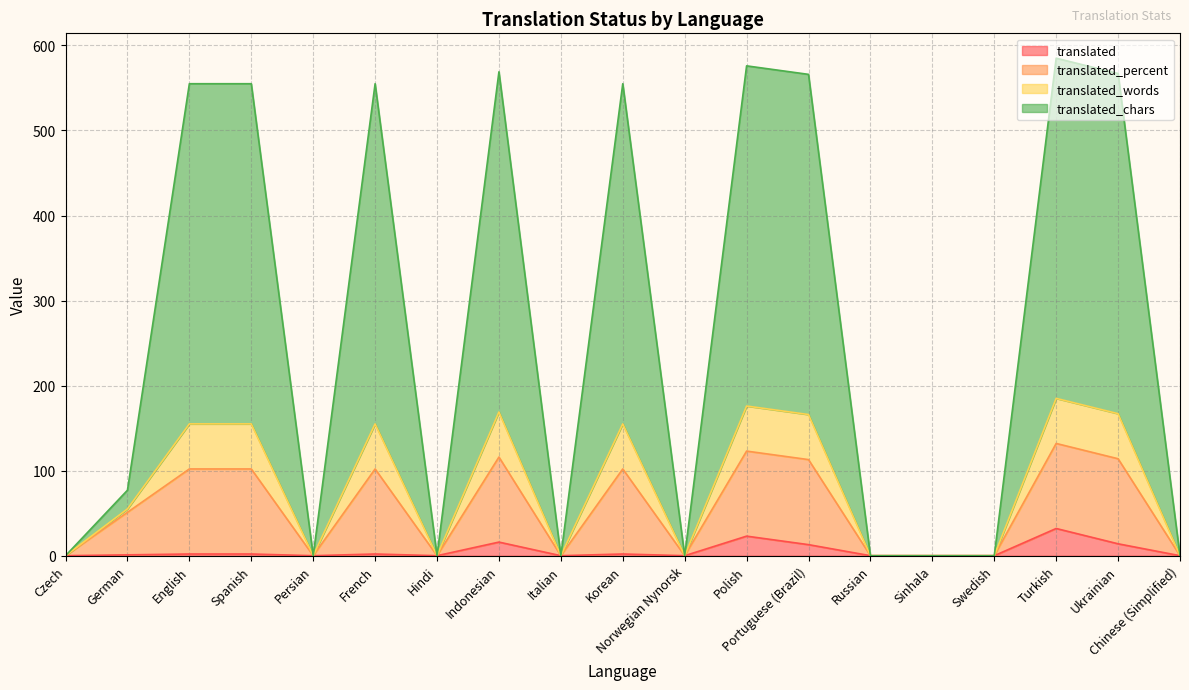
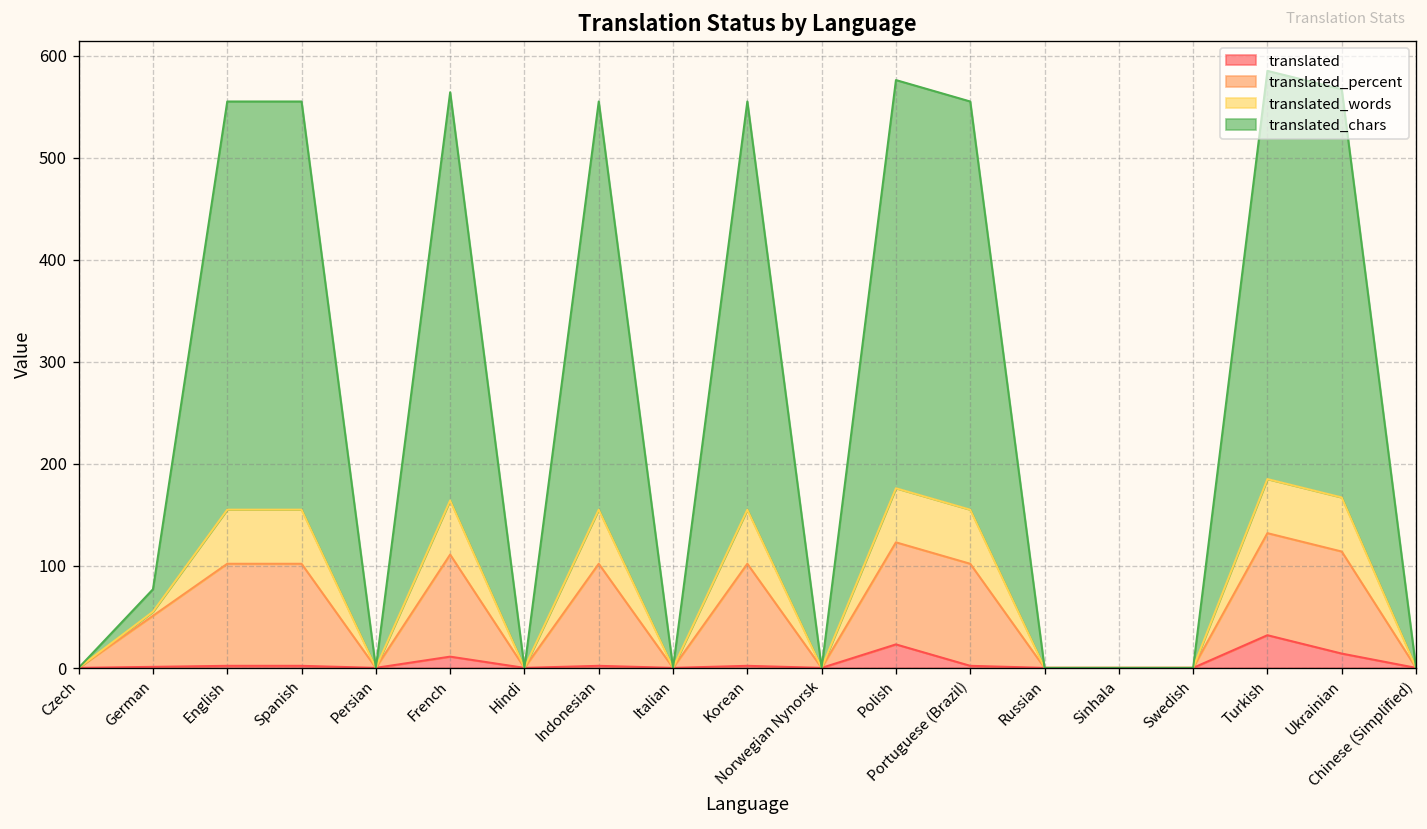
  {
    "translated": {
      "German": 0,
      "English": 0,
      "Spanish": 0,
-     "French": 0,
-     "Indonesian": 20,
+     "French": 10,
+     "Indonesian": 0,
      "Korean": 0,
      "Polish": 20,
-     "Portuguese (Brazil)": 10,
+     "Portuguese (Brazil)": 0,
      "Turkish": 30,
      "Ukrainian": 10
    },
    "translated_chars": {
      "German": 20,
      "English": 400,
      "Spanish": 400,
      "French": 400,
      "Indonesian": 400,
      "Korean": 400,
      "Polish": 400,
      "Portuguese (Brazil)": 400
    }
  }
